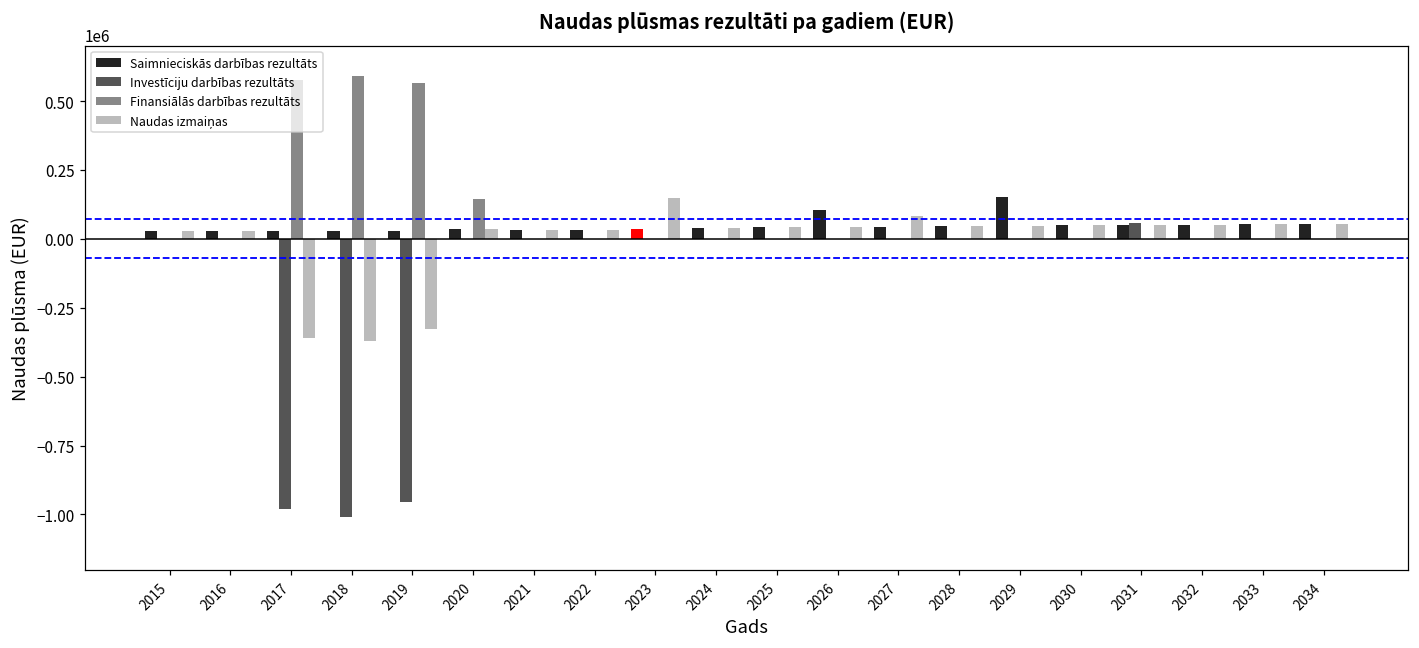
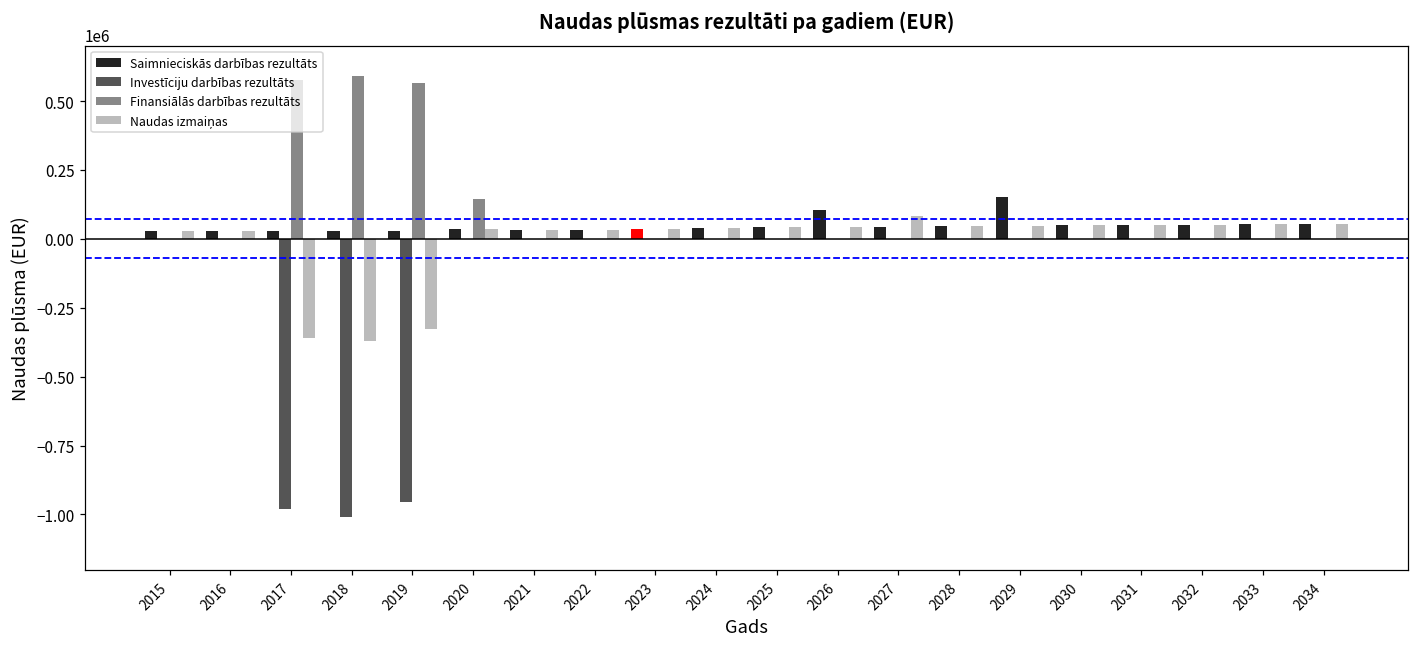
  {
    "Saimnieciskās darbības rezultāts": {
      "2015": 30000,
      "2016": 30000,
      "2017": 30000,
      "2018": 30000,
      "2019": 30000,
      "2020": 40000,
      "2021": 30000,
      "2022": 30000,
      "2023": 40000,
      "2024": 40000,
      "2025": 40000,
      "2026": 110000,
      "2027": 40000,
      "2028": 50000,
      "2029": 150000,
      "2030": 50000,
      "2031": 50000,
      "2032": 50000,
      "2033": 50000,
      "2034": 50000
    },
    "Investīciju darbības rezultāts": {
      "2015": 0,
      "2016": 0,
      "2017": -980000,
      "2018": -1010000,
      "2019": -950000,
      "2020": 0,
      "2021": 0,
      "2022": 0,
      "2023": 0,
      "2024": 0,
      "2025": 0,
      "2026": 0,
      "2027": 0,
      "2028": 0,
      "2029": 0,
      "2030": 0,
-     "2031": 60000,
+     "2031": 0,
      "2032": 0,
      "2033": 0,
      "2034": 0
    },
    "Finansiālās darbības rezultāts": {
      "2015": 0,
      "2016": 0,
      "2018": 590000,
      "2019": 570000,
      "2020": 140000,
      "2021": 0,
      "2022": 0,
      "2023": 0,
      "2024": 0,
      "2025": 0,
      "2026": 0,
      "2027": 0,
      "2028": 0,
      "2029": 0,
      "2030": 0,
      "2031": 0,
      "2032": 0,
      "2033": 0,
      "2034": 0
    },
    "Naudas izmaiņas": {
      "2015": 30000,
      "2016": 30000,
      "2017": -360000,
      "2018": -370000,
      "2019": -330000,
      "2020": 40000,
      "2021": 30000,
      "2022": 30000,
-     "2023": 150000,
+     "2023": 40000,
      "2024": 40000,
      "2025": 40000,
      "2026": 40000,
      "2027": 80000,
      "2028": 50000,
      "2029": 50000,
      "2030": 50000,
      "2031": 50000,
      "2032": 50000,
      "2033": 50000,
      "2034": 50000
    }
  }
